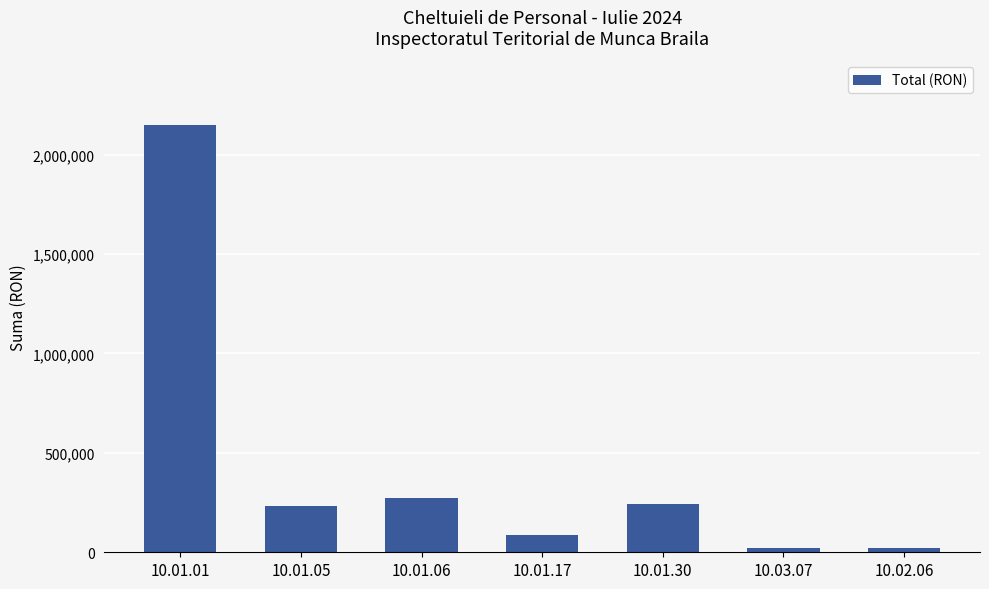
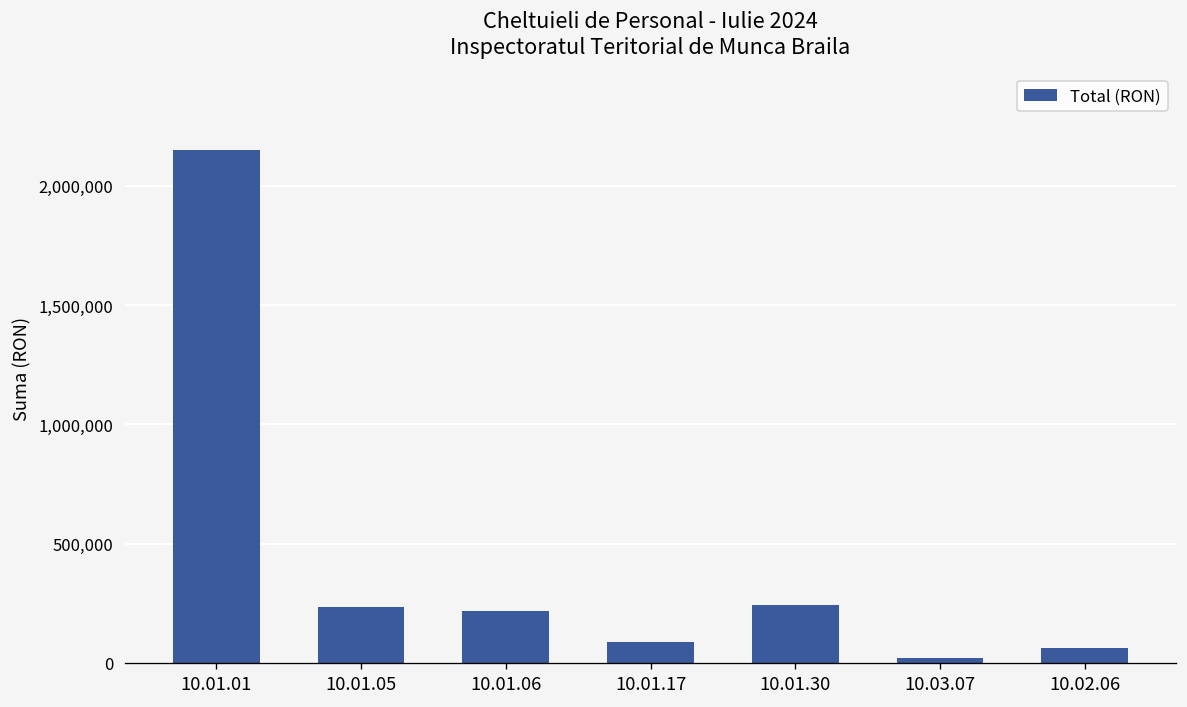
  {
    "10.01.01": "2,150,000",
    "10.01.05": "230,000",
-   "10.01.06": "270,000",
+   "10.01.06": "220,000",
    "10.01.17": "90,000",
    "10.01.30": "240,000",
    "10.03.07": "20,000",
-   "10.02.06": "20,000"
+   "10.02.06": "60,000"
  }
